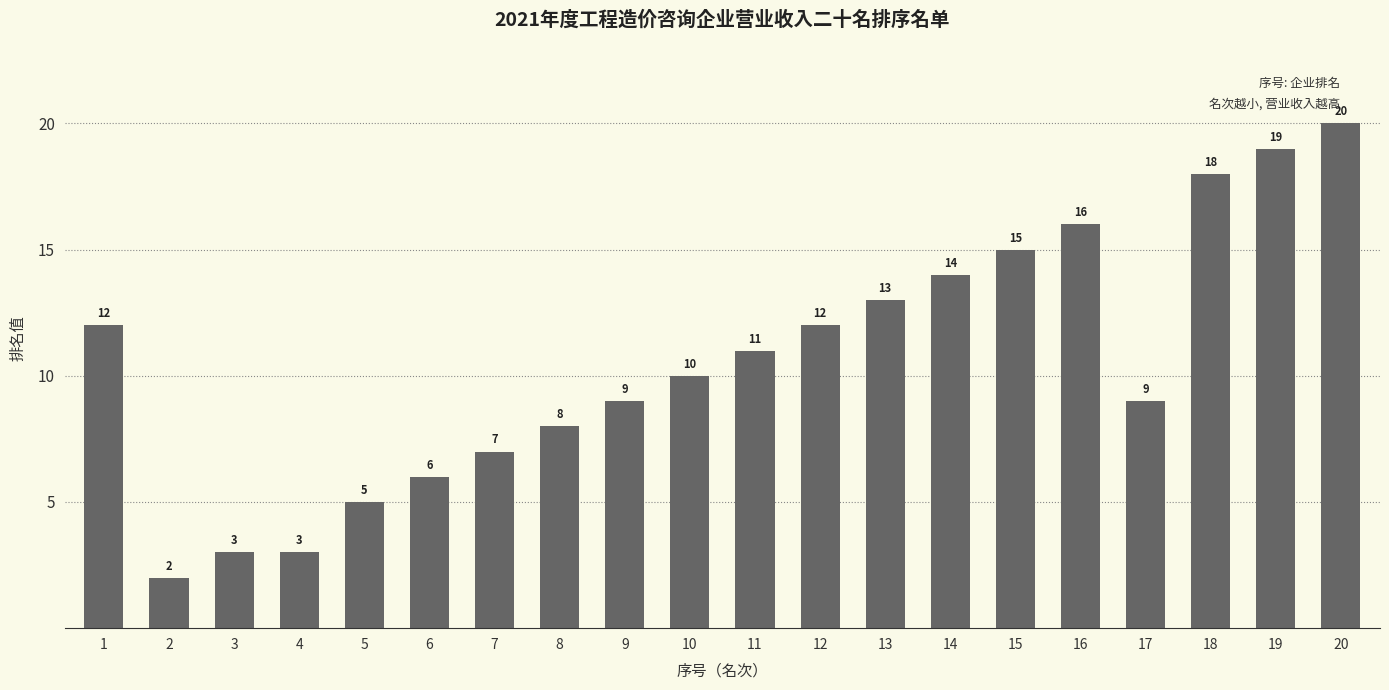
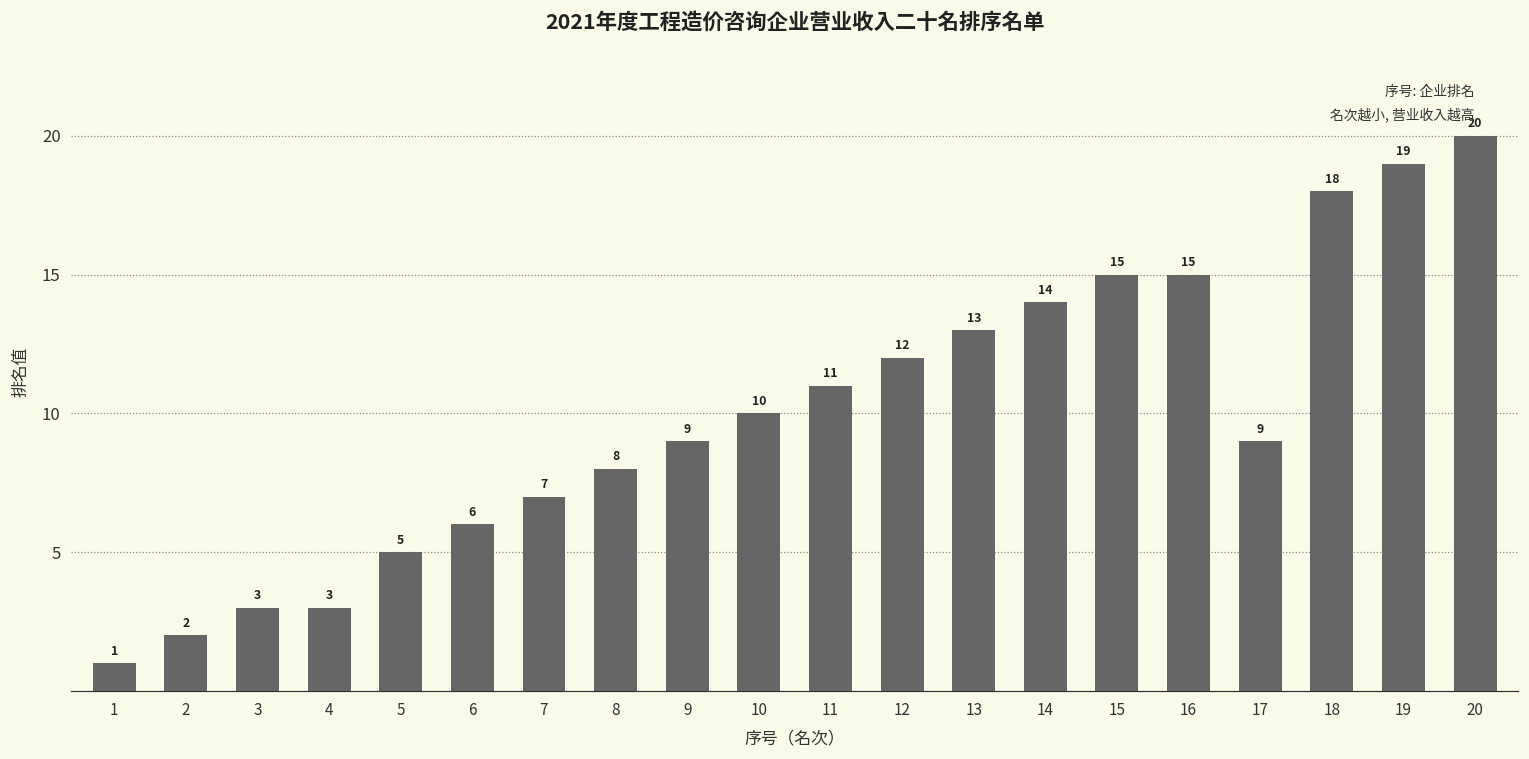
  {
-   "1": 12,
+   "1": 1,
    "2": 2,
    "3": 3,
    "4": 3,
    "5": 5,
    "6": 6,
    "7": 7,
    "8": 8,
    "9": 9,
    "10": 10,
    "11": 11,
    "12": 12,
    "13": 13,
    "14": 14,
    "15": 15,
-   "16": 16,
+   "16": 15,
    "17": 9,
    "18": 18,
    "19": 19
  }
